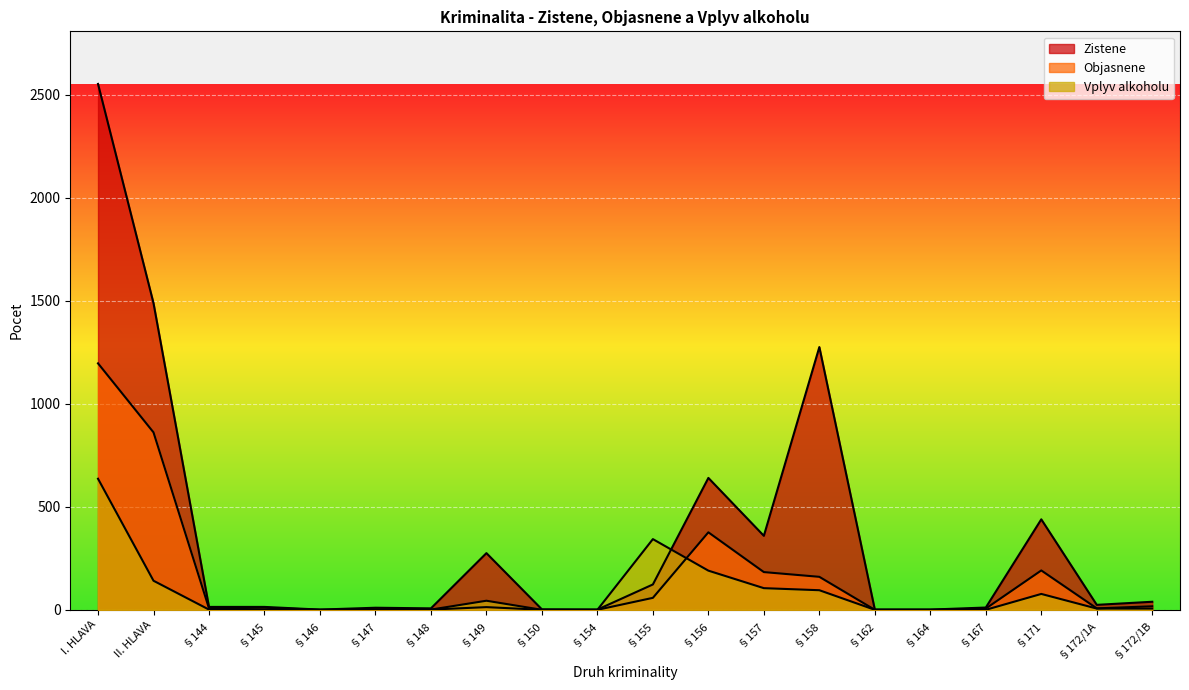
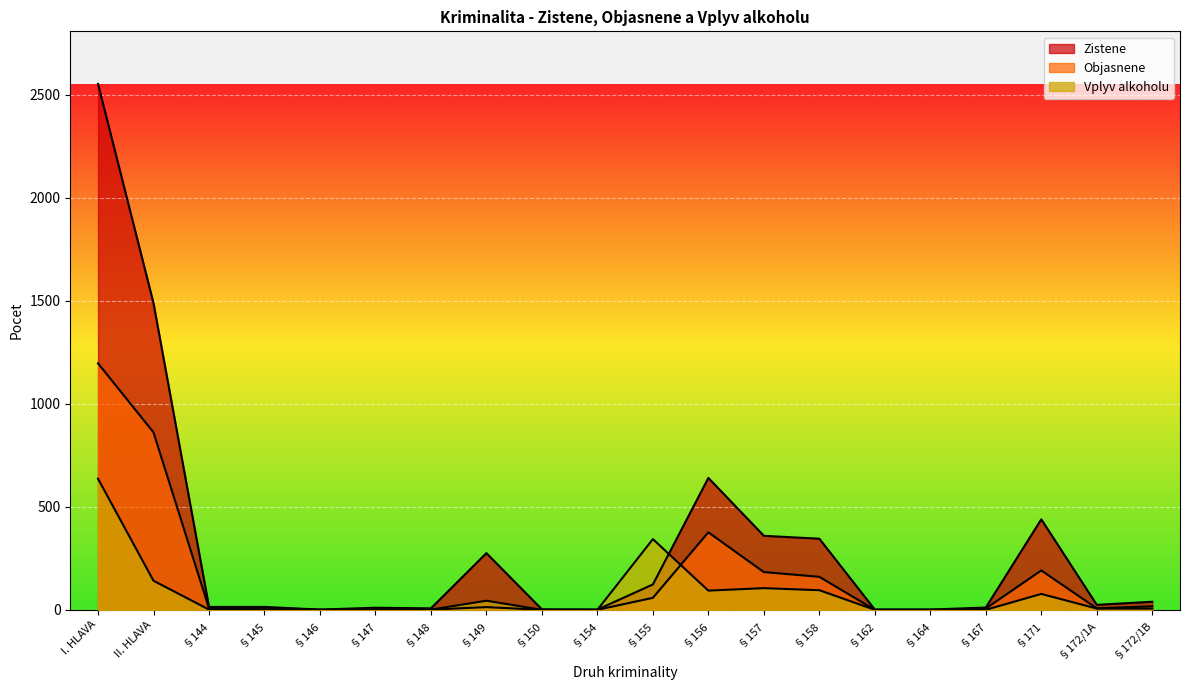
  {
    "Zistene": {
      "I. HLAVA": 2550,
      "II. HLAVA": 1490,
      "§149": 280,
      "§155": 120,
      "§156": 640,
      "§157": 360,
-     "§158": 1280,
+     "§158": 350,
      "§171": 440,
      "§172/1A": 20,
      "§172/1B": 40
    },
    "Objasnene": {
      "I. HLAVA": 1200,
      "II. HLAVA": 860,
      "§149": 10,
      "§155": 60,
      "§156": 380,
      "§157": 180,
      "§158": 160,
      "§171": 190
    },
    "Vplyv alkoholu": {
      "I. HLAVA": 640,
      "II. HLAVA": 140,
      "§149": 40,
      "§155": 340,
-     "§156": 190,
+     "§156": 90,
      "§157": 110,
      "§158": 100,
      "§171": 80
    }
  }
